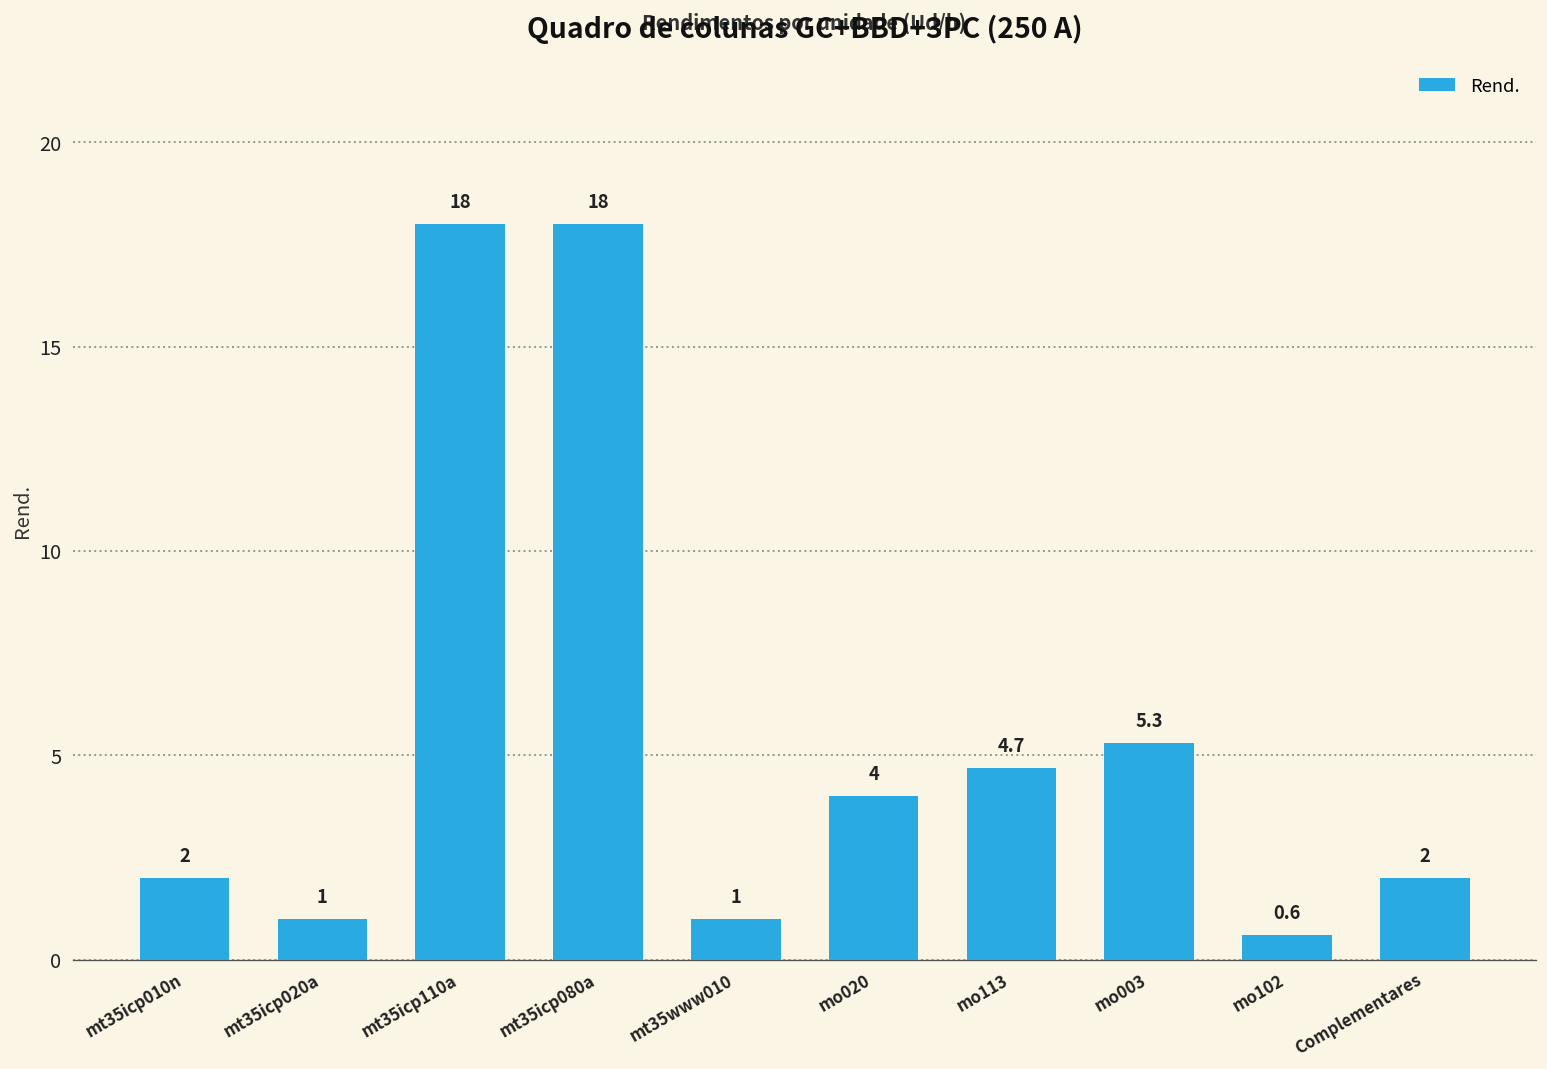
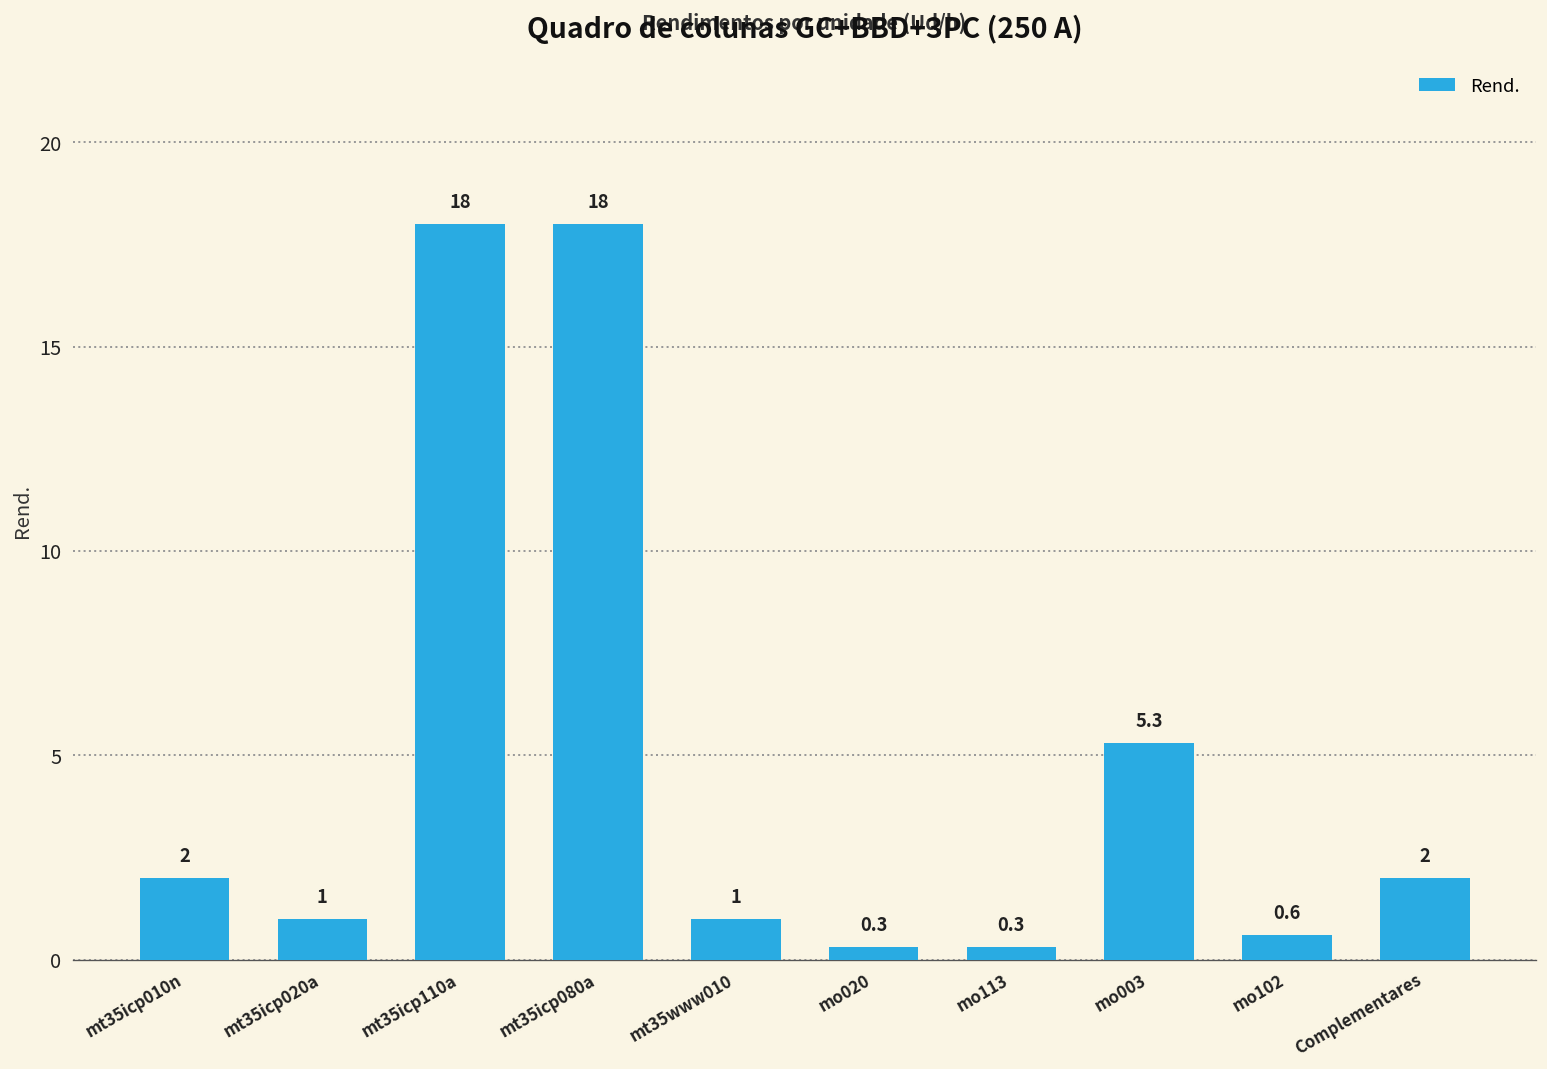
  {
    "mt35icp010n": 2,
    "mt35icp020a": 1,
    "mt35icp110a": 18,
    "mt35icp080a": 18,
    "mt35www010": 1,
-   "mo020": 4,
-   "mo113": 4.7,
+   "mo020": 0.3,
+   "mo113": 0.3,
    "mo003": 5.3,
    "mo102": 0.6,
    "Complementares": 2
  }
